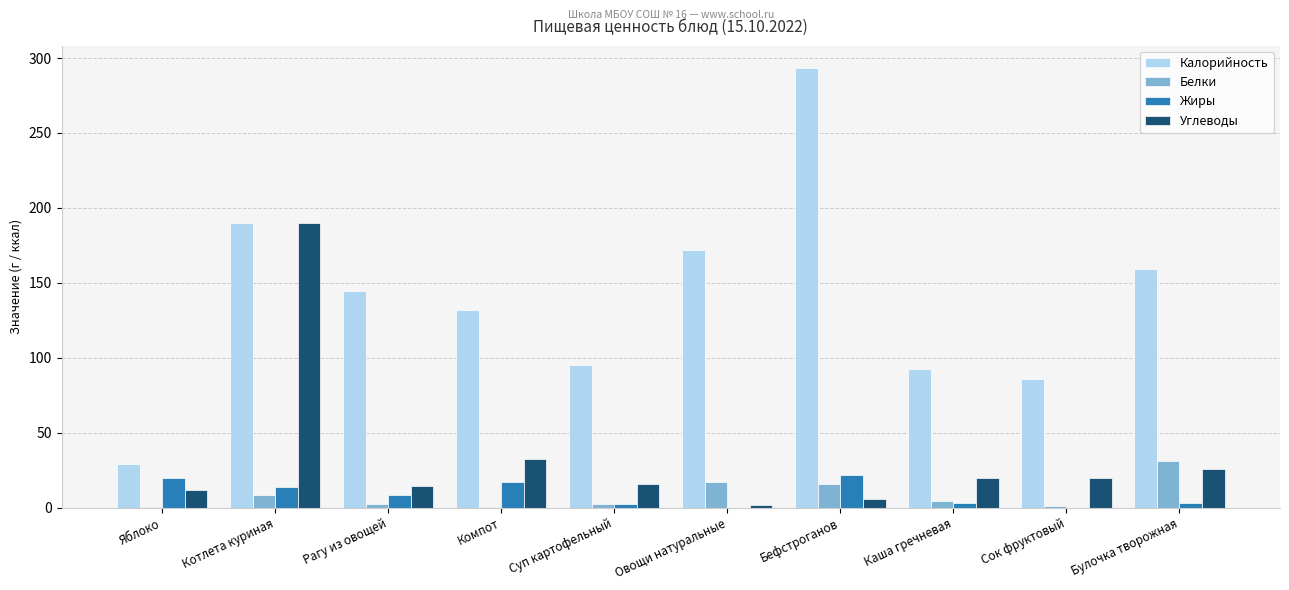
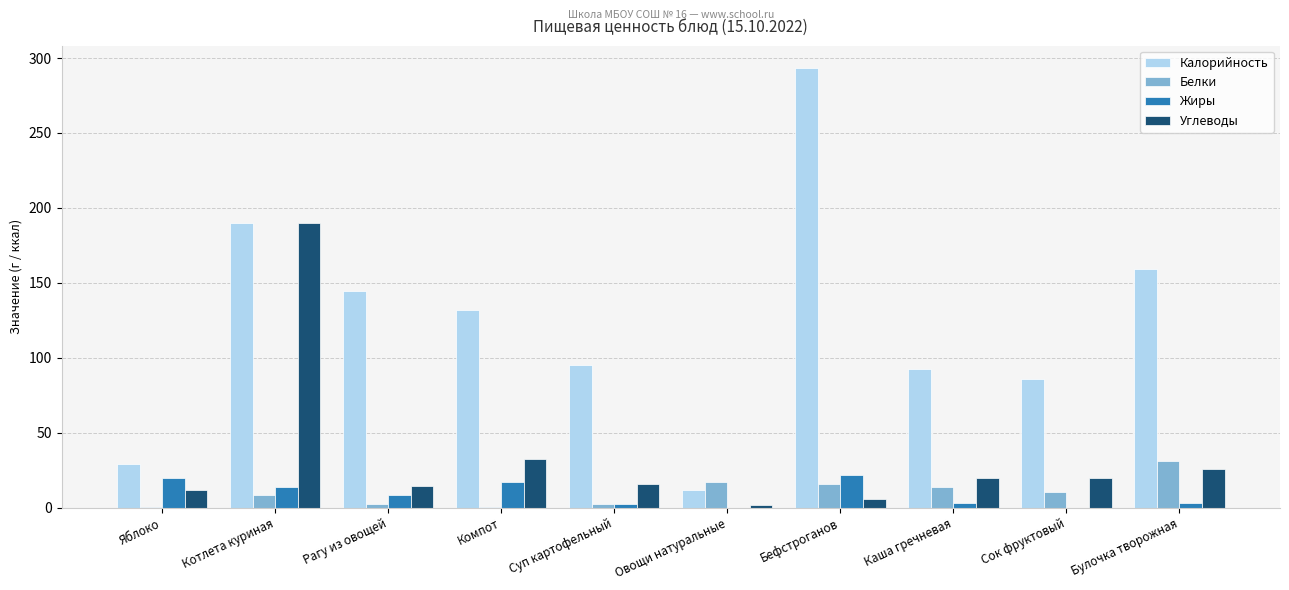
  {
    "Калорийность": {
      "Яблоко": 29,
      "Котлета куриная": 190,
      "Рагу из овощей": 145,
      "Компот": 132,
      "Суп картофельный": 96,
-     "Овощи натуральные": 172,
+     "Овощи натуральные": 12,
      "Бефстроганов": 294,
      "Каша гречневая": 92,
      "Сок фруктовый": 86,
      "Булочка творожная": 160
    },
    "Белки": {
      "Котлета куриная": 9,
      "Рагу из овощей": 3,
      "Суп картофельный": 2,
      "Овощи натуральные": 17,
      "Бефстроганов": 16,
-     "Каша гречневая": 4,
-     "Сок фруктовый": 1,
+     "Каша гречневая": 14,
+     "Сок фруктовый": 11,
      "Булочка творожная": 31
    },
    "Жиры": {
      "Яблоко": 20,
      "Котлета куриная": 14,
      "Рагу из овощей": 8,
      "Компот": 17,
      "Суп картофельный": 2,
      "Бефстроганов": 22,
      "Каша гречневая": 3,
      "Булочка творожная": 3
    },
    "Углеводы": {
      "Яблоко": 12,
      "Котлета куриная": 190,
      "Рагу из овощей": 15,
      "Компот": 32,
      "Суп картофельный": 16,
      "Овощи натуральные": 2,
      "Бефстроганов": 6,
      "Каша гречневая": 20,
      "Сок фруктовый": 20,
      "Булочка творожная": 26
    }
  }
